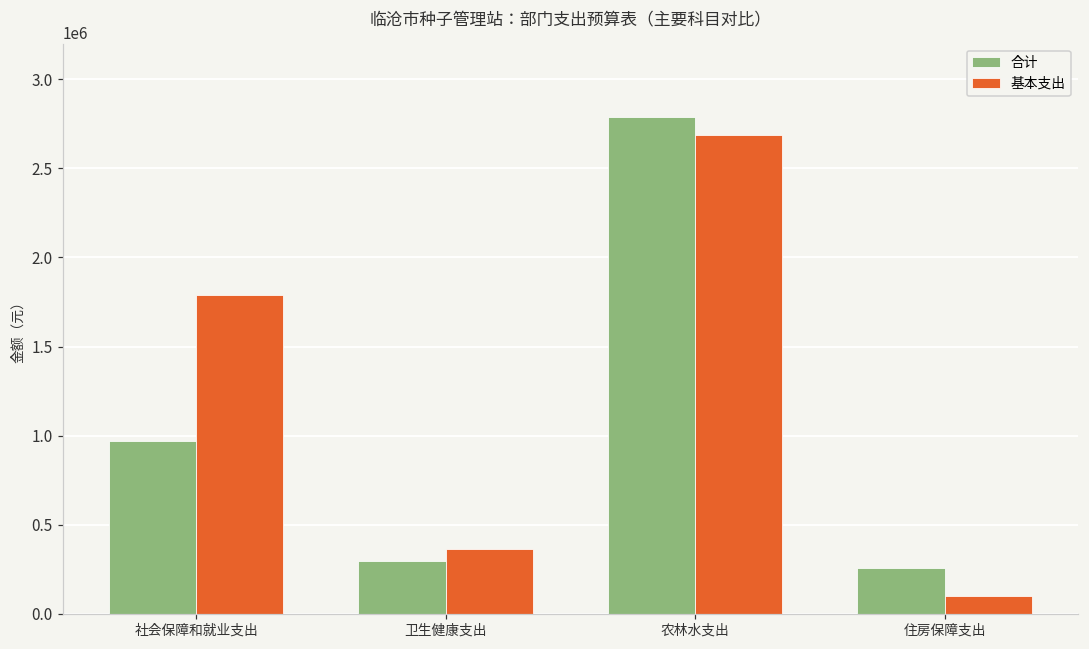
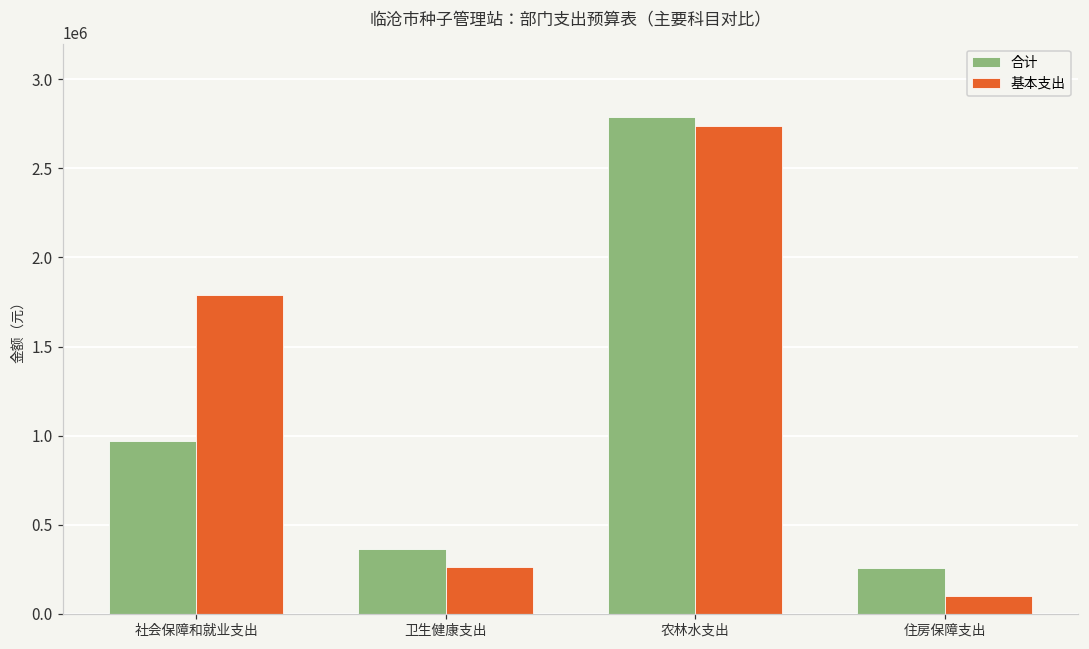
  {
    "合计": {
      "社会保障和就业支出": 970000,
-     "卫生健康支出": 300000,
+     "卫生健康支出": 360000,
      "农林水支出": 2790000,
      "住房保障支出": 250000
    },
    "基本支出": {
      "社会保障和就业支出": 1790000,
-     "卫生健康支出": 360000,
-     "农林水支出": 2690000,
+     "卫生健康支出": 260000,
+     "农林水支出": 2740000,
      "住房保障支出": 100000
    }
  }
